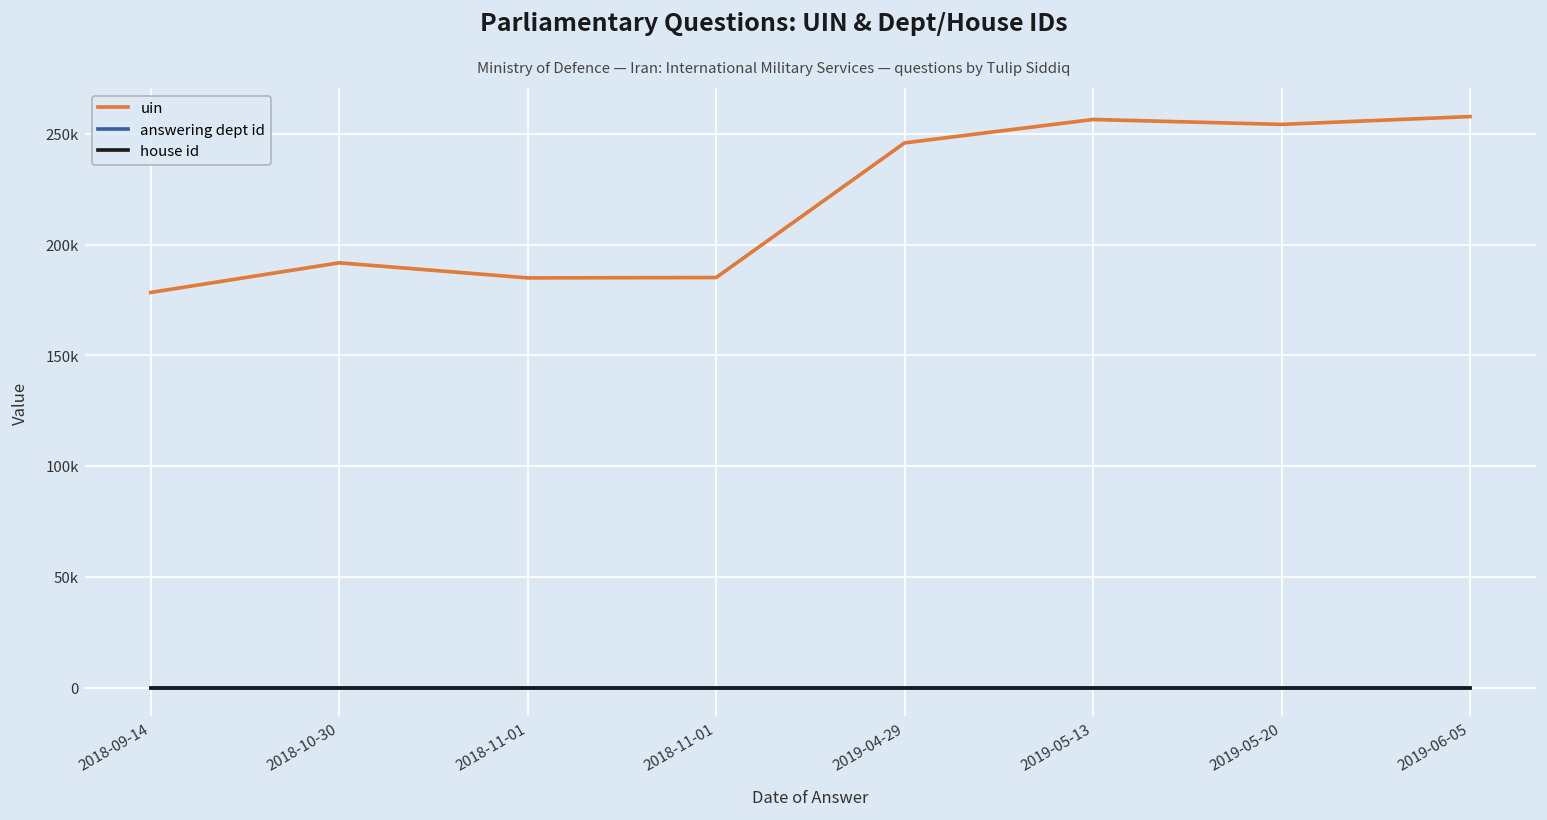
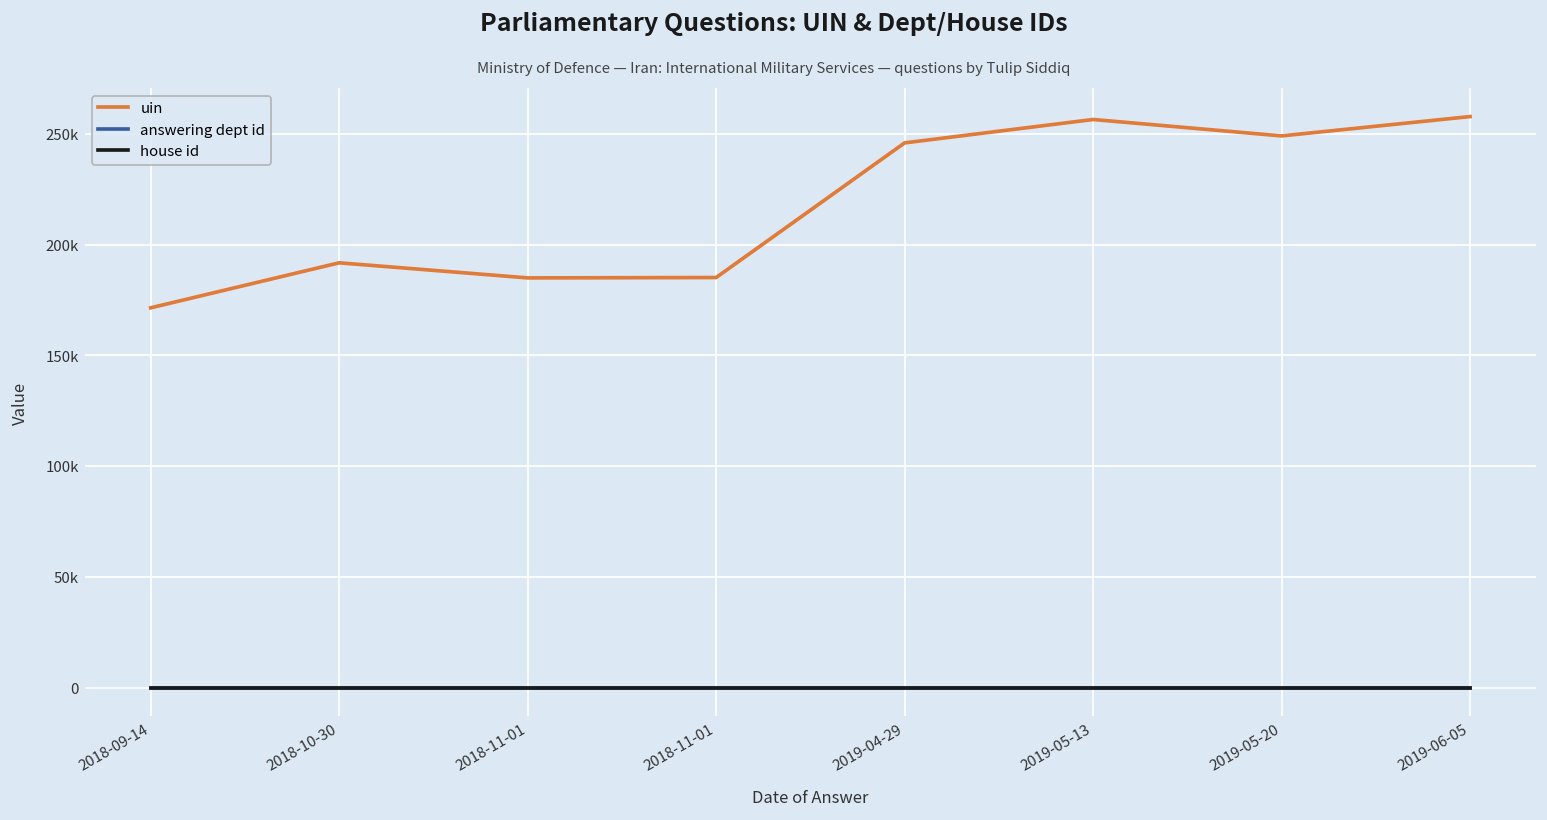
  {
    "uin": {
-     "2018-09-14": 178000,
+     "2018-09-14": 171000,
      "2018-10-30": 192000,
      "2019-04-29": 246000,
      "2019-05-13": 256000,
-     "2019-05-20": 254000,
+     "2019-05-20": 249000,
      "2019-06-05": 258000
    },
    "house id": {
      "2018-09-14": 0,
      "2018-10-30": 0,
      "2019-04-29": 0,
      "2019-05-13": 0,
      "2019-05-20": 0,
      "2019-06-05": 0
    }
  }
